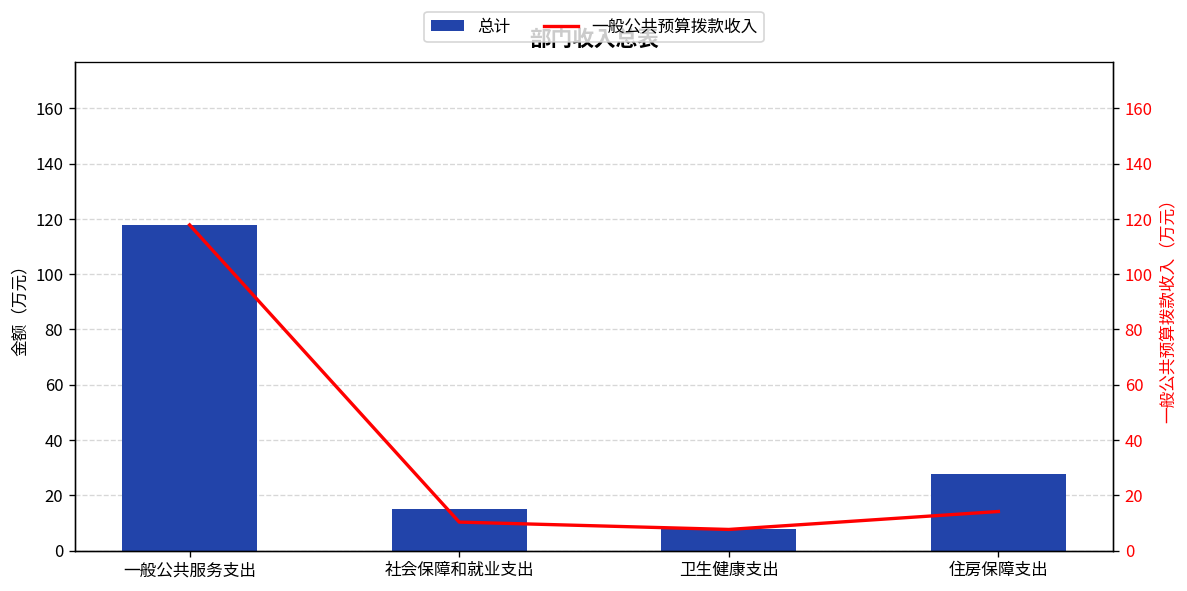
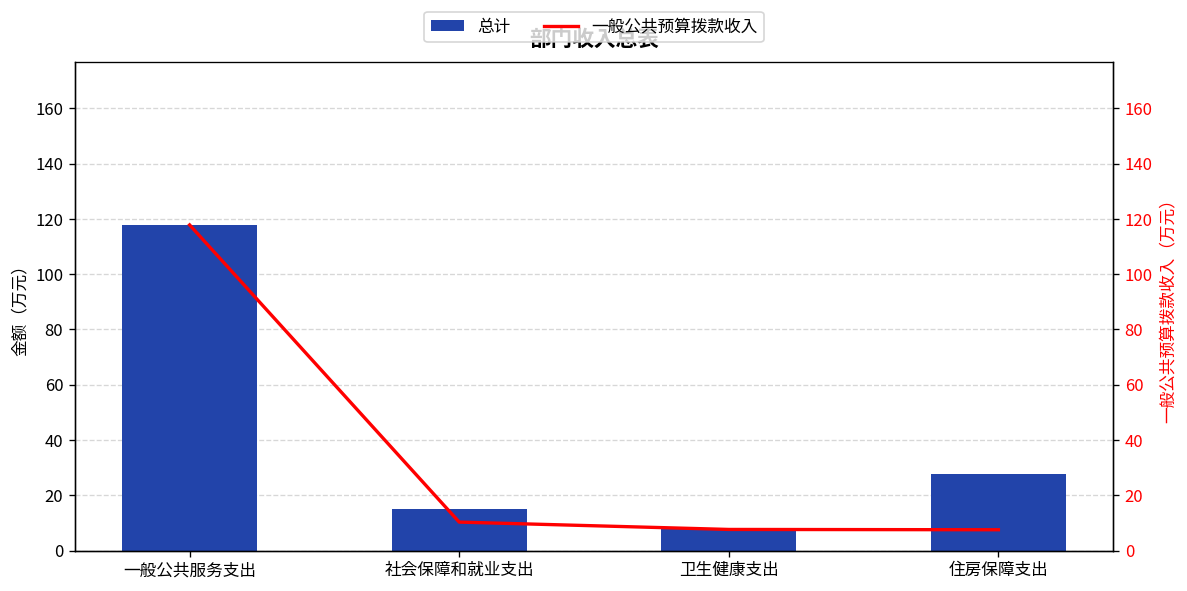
  {
    "总计": {
      "一般公共服务支出": 118,
      "社会保障和就业支出": 15,
      "卫生健康支出": 8,
      "住房保障支出": 28
    },
    "一般公共预算拨款收入": {
      "一般公共服务支出": 118,
      "社会保障和就业支出": 10,
      "卫生健康支出": 8,
-     "住房保障支出": 14
+     "住房保障支出": 8
    }
  }
